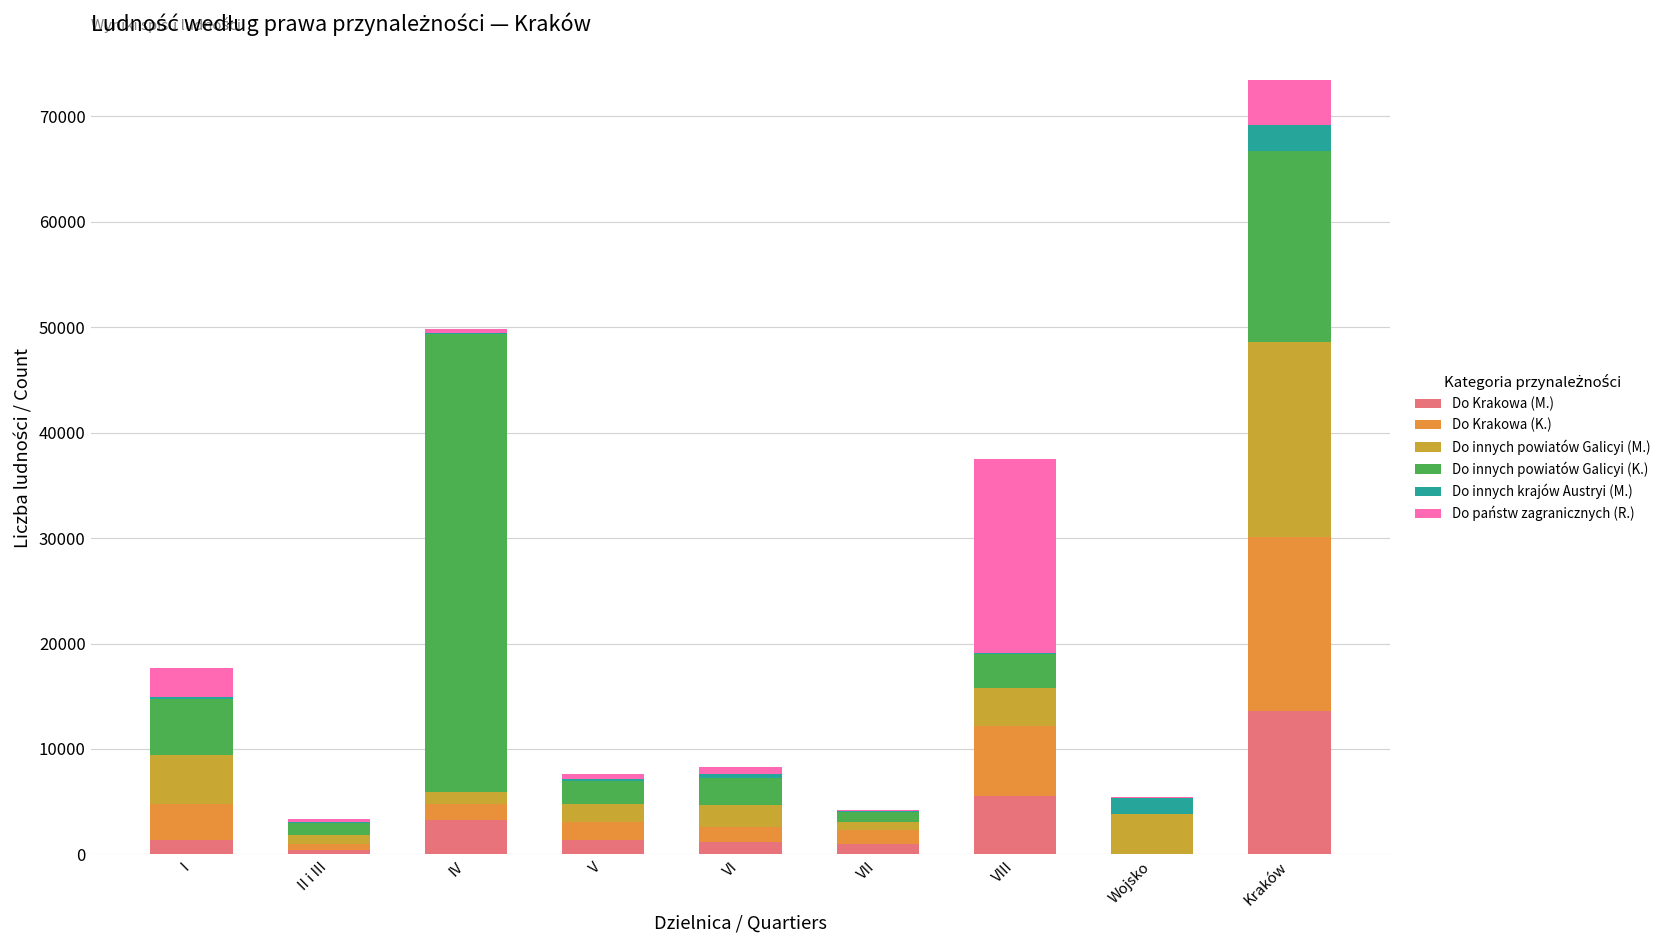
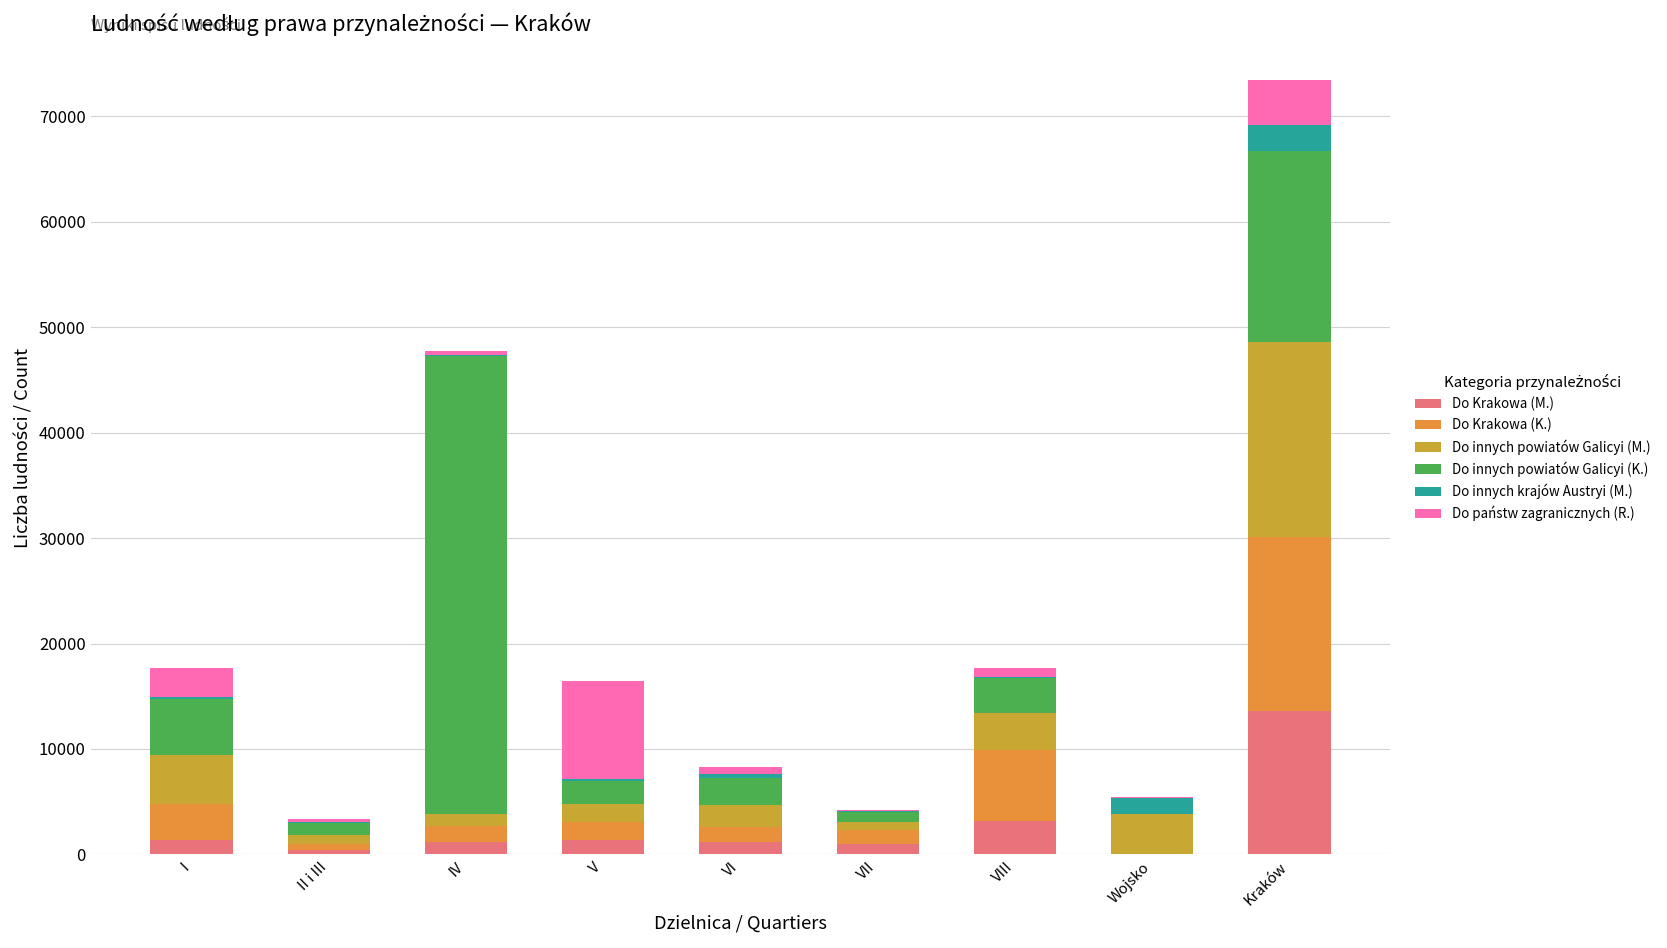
  {
    "Do Krakowa (M.)": {
      "I": 1000,
      "II i III": 0,
-     "IV": 3000,
+     "IV": 1000,
      "V": 1000,
      "VI": 1000,
      "VII": 1000,
-     "VIII": 5000,
+     "VIII": 3000,
      "Kraków": 14000
    },
    "Do innych powiatów Galicyi (K.)": {
      "I": 5000,
      "II i III": 1000,
      "IV": 43000,
      "V": 2000,
      "VI": 3000,
      "VII": 1000,
      "VIII": 3000,
      "Wojsko": 0,
      "Kraków": 18000
    },
    "Do innych krajów Austryi (M.)": {
      "VI": 0,
      "Wojsko": 2000,
      "Kraków": 3000
    },
    "Do państw zagranicznych (R.)": {
      "I": 3000,
      "II i III": 0,
      "IV": 0,
-     "V": 1000,
+     "V": 9000,
      "VI": 1000,
-     "VIII": 18000,
+     "VIII": 1000,
      "Kraków": 4000
    }
  }
